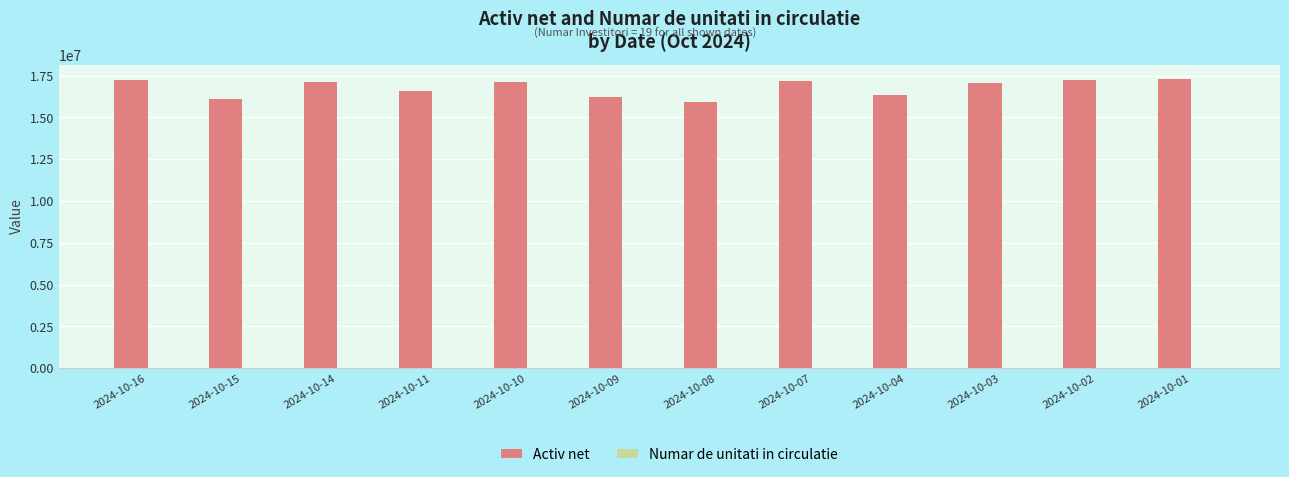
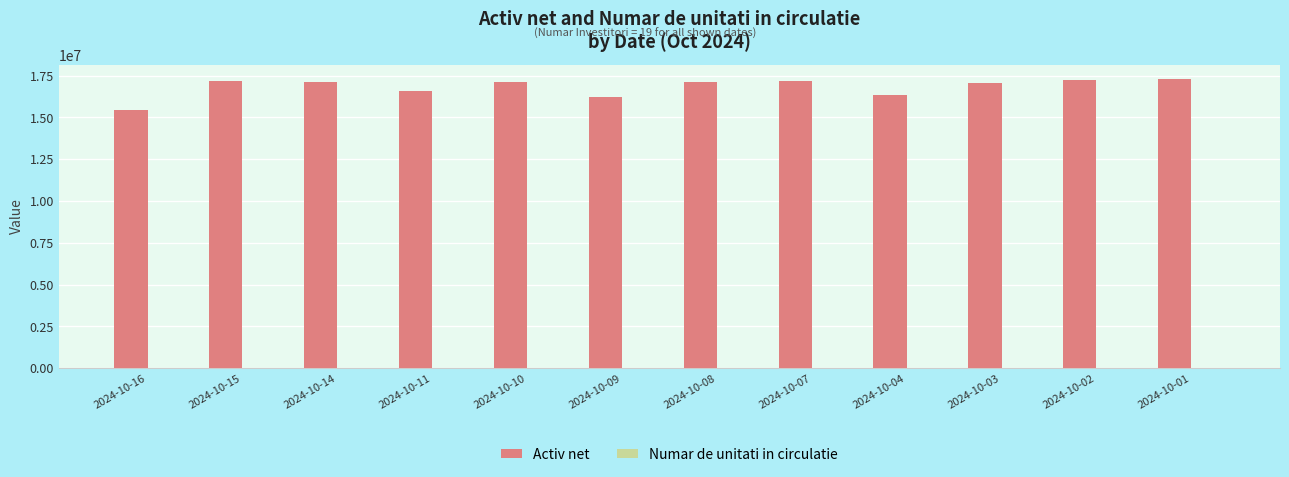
  {
    "Activ net": {
-     "2024-10-16": 17200000,
-     "2024-10-15": 16100000,
+     "2024-10-16": 15500000,
+     "2024-10-15": 17200000,
      "2024-10-14": 17100000,
      "2024-10-11": 16600000,
      "2024-10-10": 17100000,
      "2024-10-09": 16200000,
-     "2024-10-08": 15900000,
+     "2024-10-08": 17100000,
      "2024-10-07": 17200000,
      "2024-10-04": 16300000,
      "2024-10-03": 17100000,
      "2024-10-02": 17300000,
      "2024-10-01": 17300000
    }
  }
